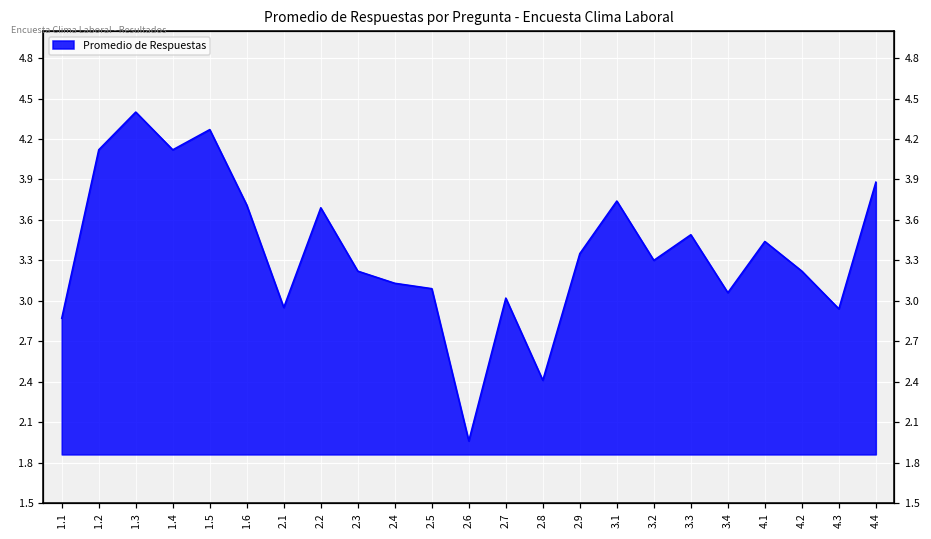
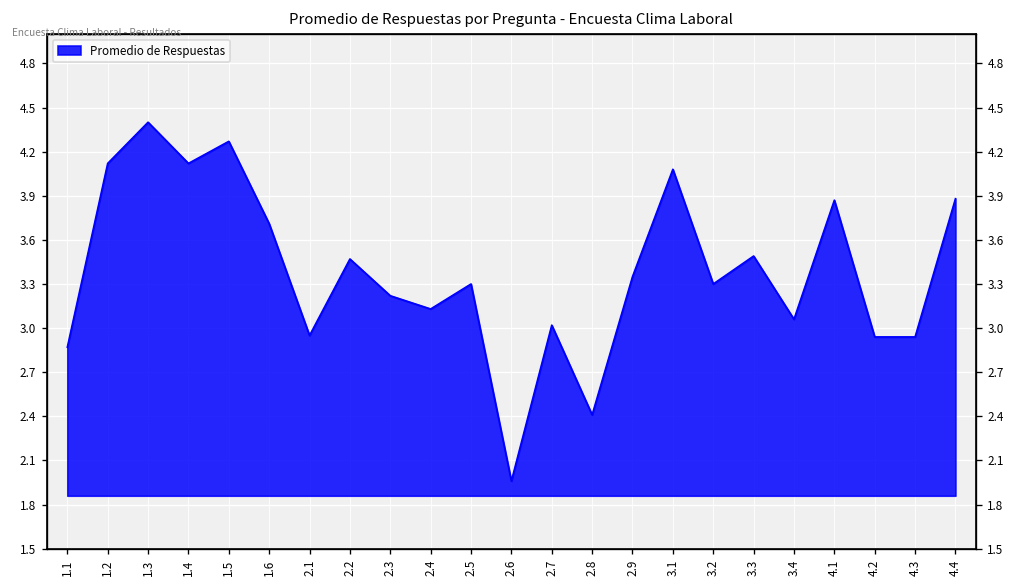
  {
    "1.1": 2.87,
    "1.2": 4.12,
    "1.3": 4.40,
    "1.4": 4.12,
    "1.5": 4.27,
    "1.6": 3.71,
    "2.1": 2.95,
-   "2.2": 3.69,
+   "2.2": 3.47,
    "2.3": 3.22,
    "2.4": 3.13,
-   "2.5": 3.09,
+   "2.5": 3.30,
    "2.6": 1.96,
    "2.7": 3.02,
    "2.8": 2.41,
    "2.9": 3.35,
-   "3.1": 3.74,
+   "3.1": 4.08,
    "3.2": 3.30,
    "3.3": 3.49,
    "3.4": 3.06,
-   "4.1": 3.44,
-   "4.2": 3.22,
+   "4.1": 3.87,
+   "4.2": 2.94,
    "4.3": 2.94,
    "4.4": 3.88
  }
